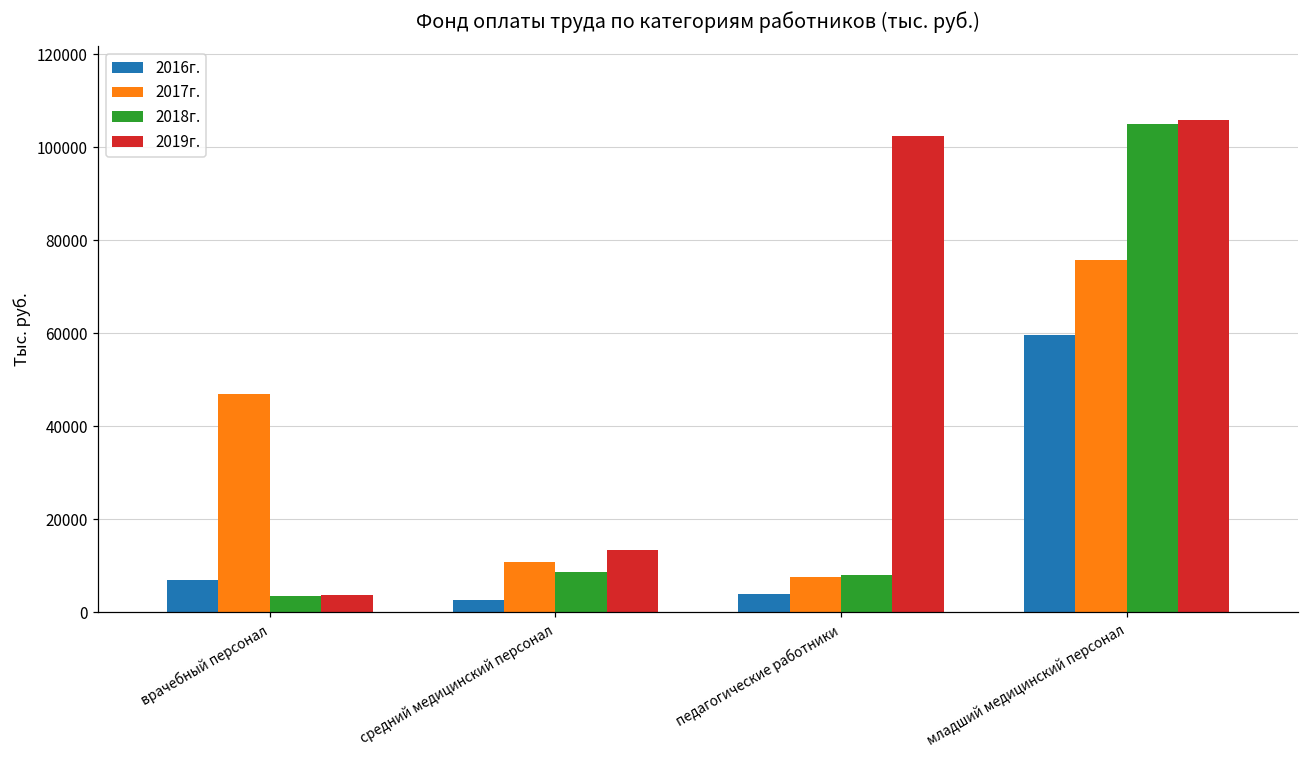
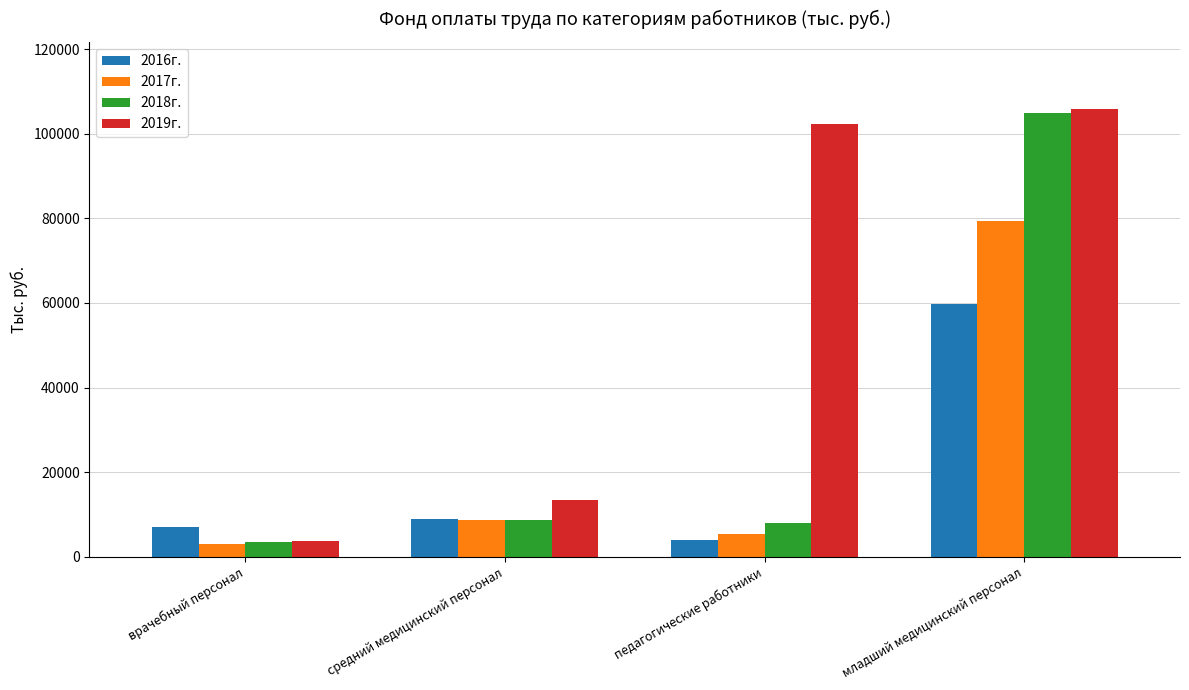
  {
    "2016г.": {
      "врачебный персонал": 7000,
-     "средний медицинский персонал": 3000,
+     "средний медицинский персонал": 9000,
      "педагогические работники": 4000,
      "младший медицинский персонал": 60000
    },
    "2017г.": {
-     "врачебный персонал": 47000,
-     "средний медицинский персонал": 11000,
-     "педагогические работники": 8000,
-     "младший медицинский персонал": 76000
+     "врачебный персонал": 3000,
+     "средний медицинский персонал": 9000,
+     "педагогические работники": 5000,
+     "младший медицинский персонал": 79000
    },
    "2018г.": {
      "врачебный персонал": 3000,
      "средний медицинский персонал": 9000,
      "педагогические работники": 8000,
      "младший медицинский персонал": 105000
    },
    "2019г.": {
      "врачебный персонал": 4000,
      "средний медицинский персонал": 13000,
      "педагогические работники": 102000,
      "младший медицинский персонал": 106000
    }
  }
